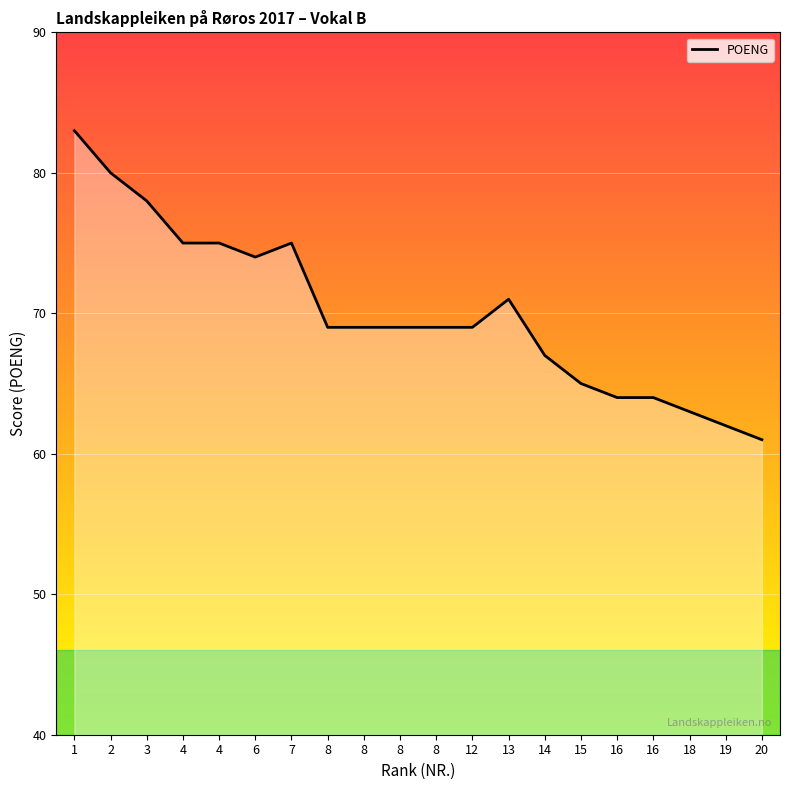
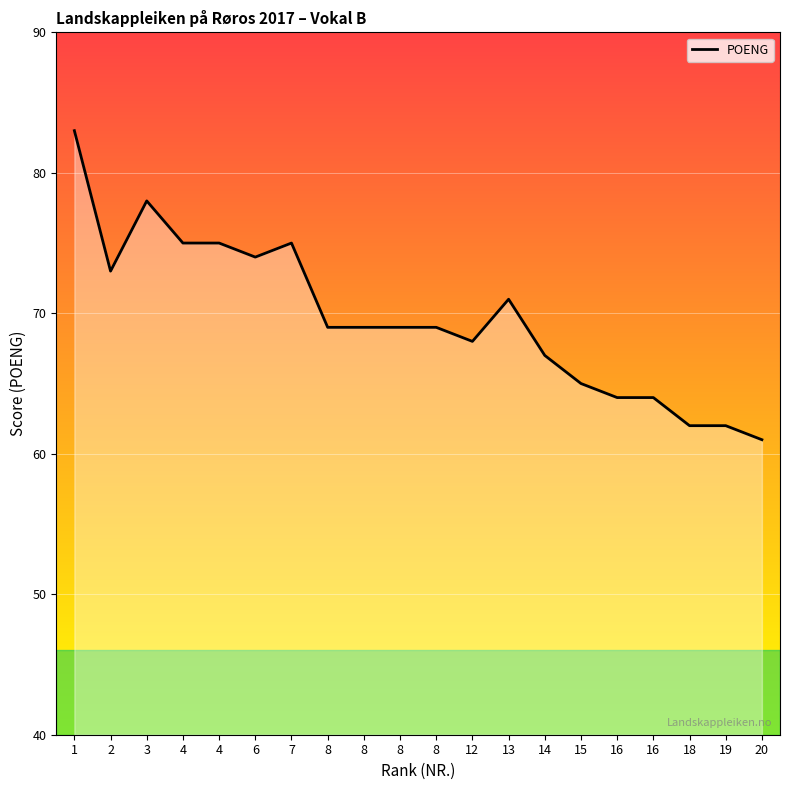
  {
    "1": 83,
-   "2": 80,
+   "2": 73,
    "3": 78,
    "6": 74,
    "7": 75,
-   "12": 69,
+   "12": 68,
    "13": 71,
    "14": 67,
    "15": 65,
-   "18": 63,
+   "18": 62,
    "19": 62,
    "20": 61
  }
